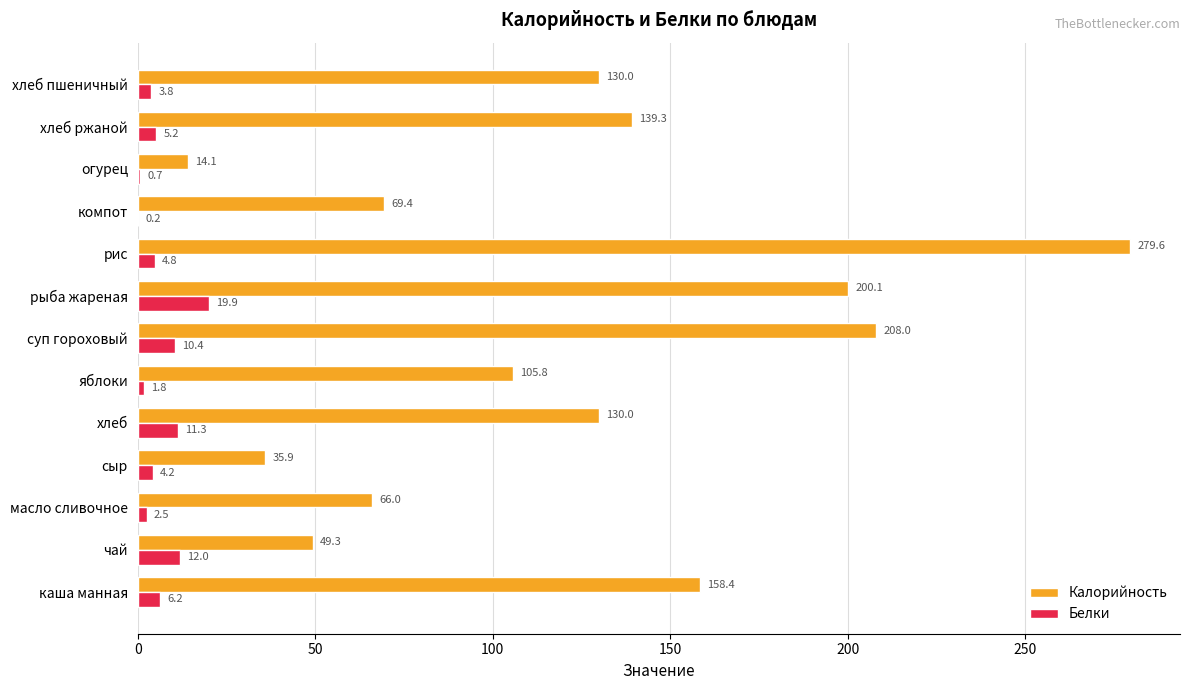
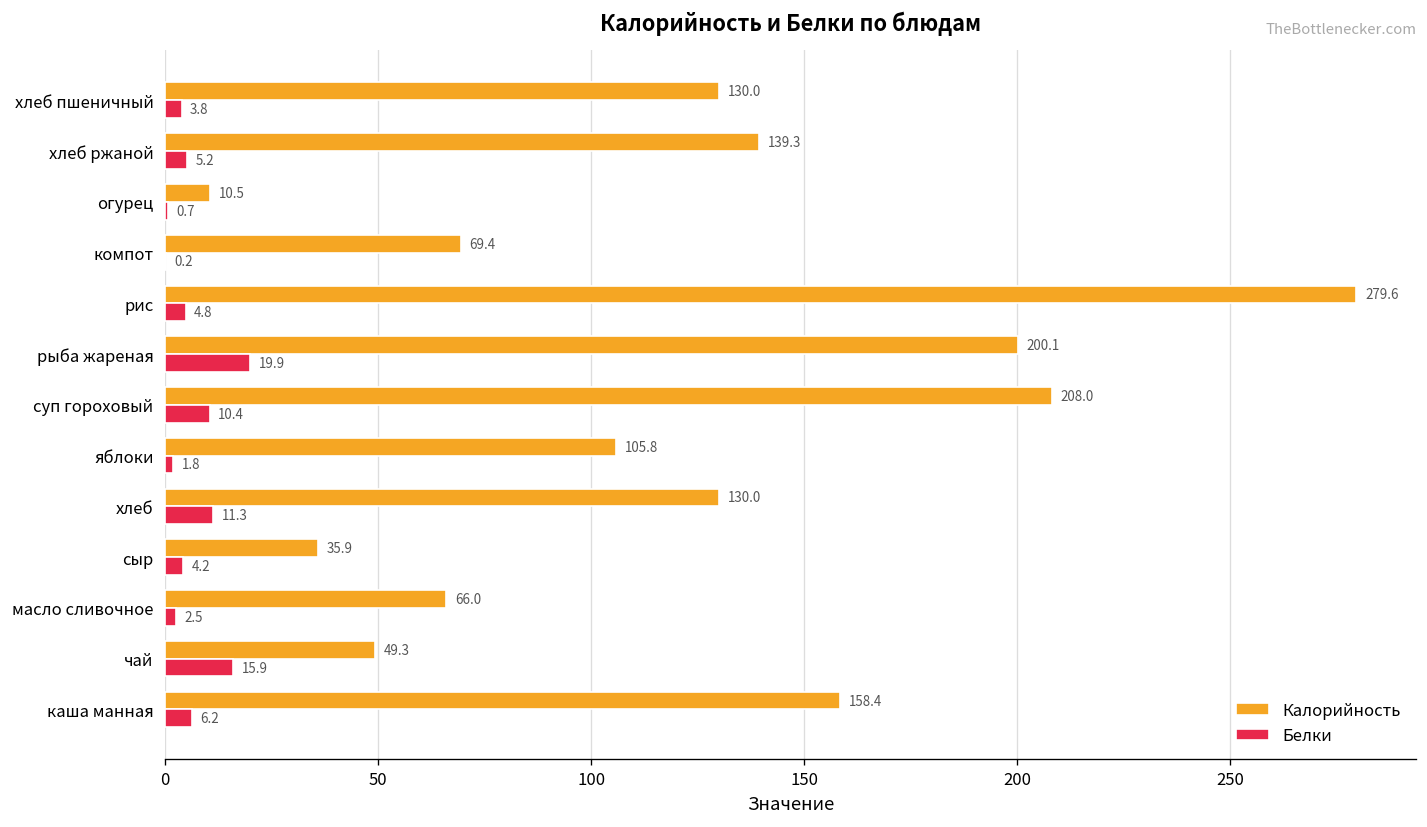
  {
    "Калорийность": {
      "хлеб пшеничный": 130.0,
      "хлеб ржаной": 139.3,
-     "огурец": 14.1,
+     "огурец": 10.5,
      "компот": 69.4,
      "рис": 279.6,
      "рыба жареная": 200.1,
      "суп гороховый": 208.0,
      "яблоки": 105.8,
      "хлеб": 130.0,
      "сыр": 35.9,
      "масло сливочное": 66.0,
      "чай": 49.3,
      "каша манная": 158.4
    },
    "Белки": {
      "хлеб пшеничный": 3.8,
      "хлеб ржаной": 5.2,
      "огурец": 0.7,
      "компот": 0.2,
      "рис": 4.8,
      "рыба жареная": 19.9,
      "суп гороховый": 10.4,
      "яблоки": 1.8,
      "хлеб": 11.3,
      "сыр": 4.2,
      "масло сливочное": 2.5,
-     "чай": 12.0,
+     "чай": 15.9,
      "каша манная": 6.2
    }
  }
